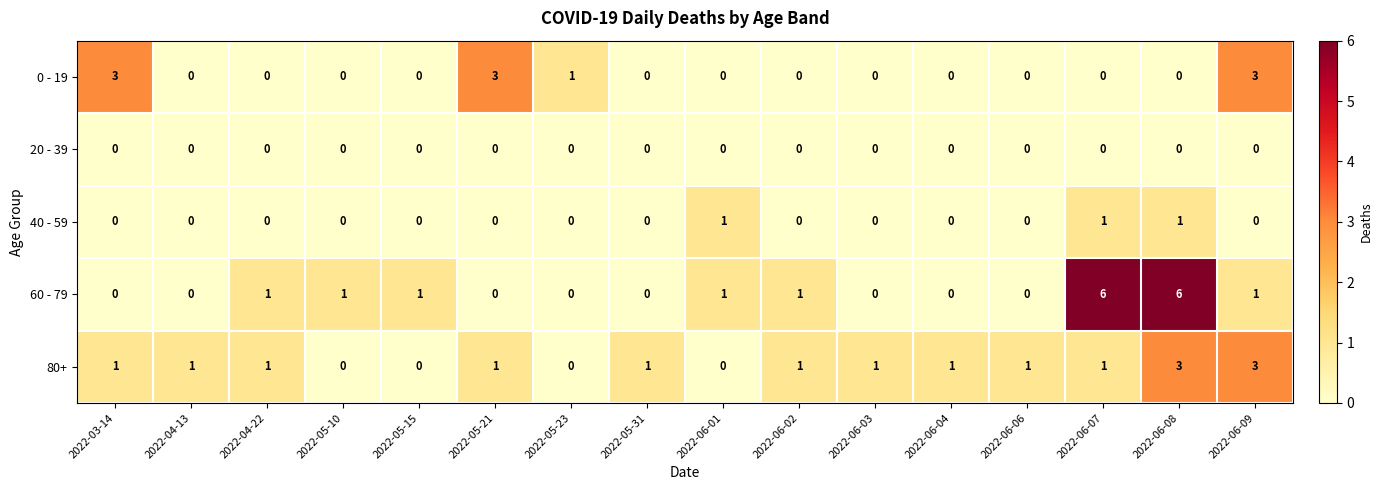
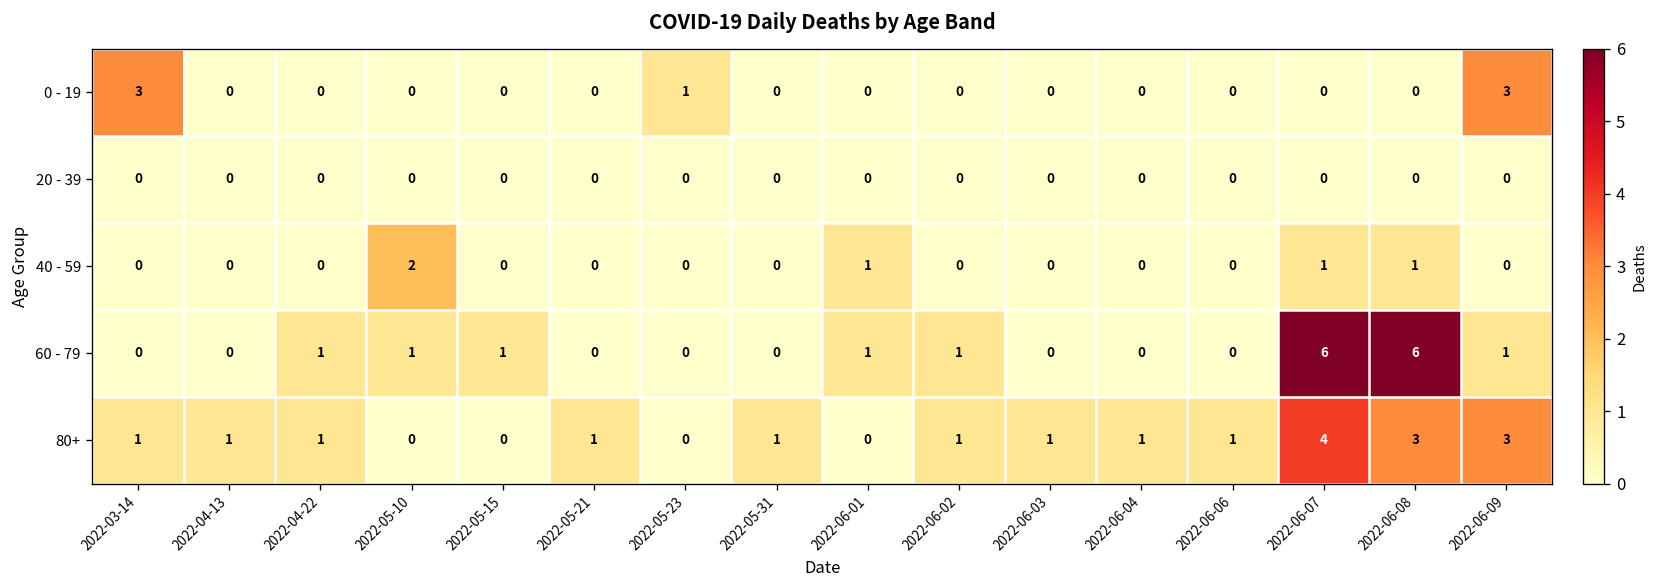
  {
    "0 - 19": {
      "2022-03-14": 3,
      "2022-04-13": 0,
      "2022-04-22": 0,
      "2022-05-10": 0,
      "2022-05-15": 0,
-     "2022-05-21": 3,
+     "2022-05-21": 0,
      "2022-05-23": 1,
      "2022-05-31": 0,
      "2022-06-01": 0,
      "2022-06-02": 0,
      "2022-06-03": 0,
      "2022-06-04": 0,
      "2022-06-06": 0,
      "2022-06-07": 0,
      "2022-06-08": 0,
      "2022-06-09": 3
    },
    "20 - 39": {
      "2022-03-14": 0,
      "2022-04-13": 0,
      "2022-04-22": 0,
      "2022-05-10": 0,
      "2022-05-15": 0,
      "2022-05-21": 0,
      "2022-05-23": 0,
      "2022-05-31": 0,
      "2022-06-01": 0,
      "2022-06-02": 0,
      "2022-06-03": 0,
      "2022-06-04": 0,
      "2022-06-06": 0,
      "2022-06-07": 0,
      "2022-06-08": 0,
      "2022-06-09": 0
    },
    "40 - 59": {
      "2022-03-14": 0,
      "2022-04-13": 0,
      "2022-04-22": 0,
-     "2022-05-10": 0,
+     "2022-05-10": 2,
      "2022-05-15": 0,
      "2022-05-21": 0,
      "2022-05-23": 0,
      "2022-05-31": 0,
      "2022-06-01": 1,
      "2022-06-02": 0,
      "2022-06-03": 0,
      "2022-06-04": 0,
      "2022-06-06": 0,
      "2022-06-07": 1,
      "2022-06-08": 1,
      "2022-06-09": 0
    },
    "60 - 79": {
      "2022-03-14": 0,
      "2022-04-13": 0,
      "2022-04-22": 1,
      "2022-05-10": 1,
      "2022-05-15": 1,
      "2022-05-21": 0,
      "2022-05-23": 0,
      "2022-05-31": 0,
      "2022-06-01": 1,
      "2022-06-02": 1,
      "2022-06-03": 0,
      "2022-06-04": 0,
      "2022-06-06": 0,
      "2022-06-07": 6,
      "2022-06-08": 6,
      "2022-06-09": 1
    },
    "80+": {
      "2022-03-14": 1,
      "2022-04-13": 1,
      "2022-04-22": 1,
      "2022-05-10": 0,
      "2022-05-15": 0,
      "2022-05-21": 1,
      "2022-05-23": 0,
      "2022-05-31": 1,
      "2022-06-01": 0,
      "2022-06-02": 1,
      "2022-06-03": 1,
      "2022-06-04": 1,
      "2022-06-06": 1,
-     "2022-06-07": 1,
+     "2022-06-07": 4,
      "2022-06-08": 3,
      "2022-06-09": 3
    }
  }
